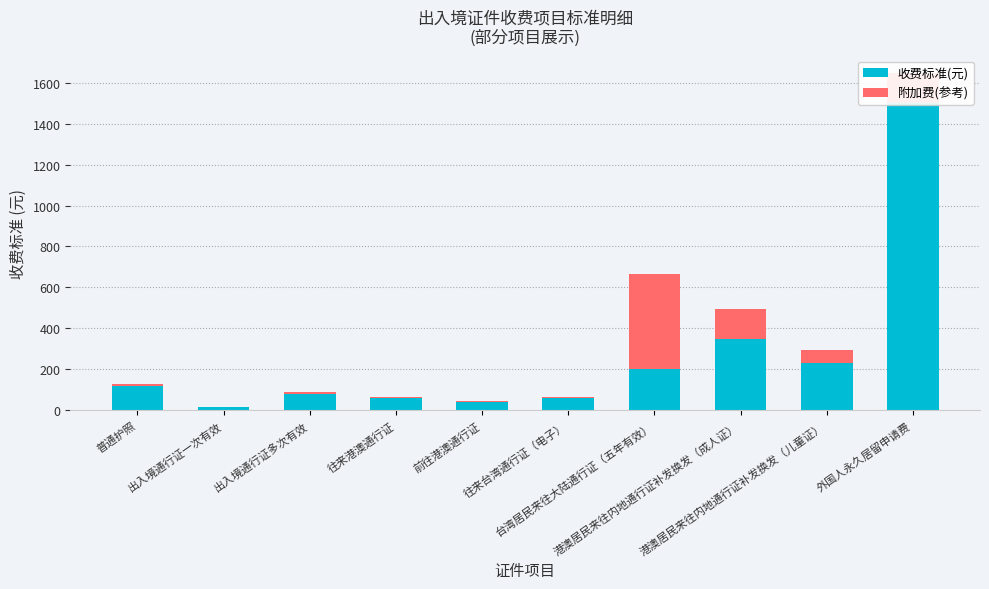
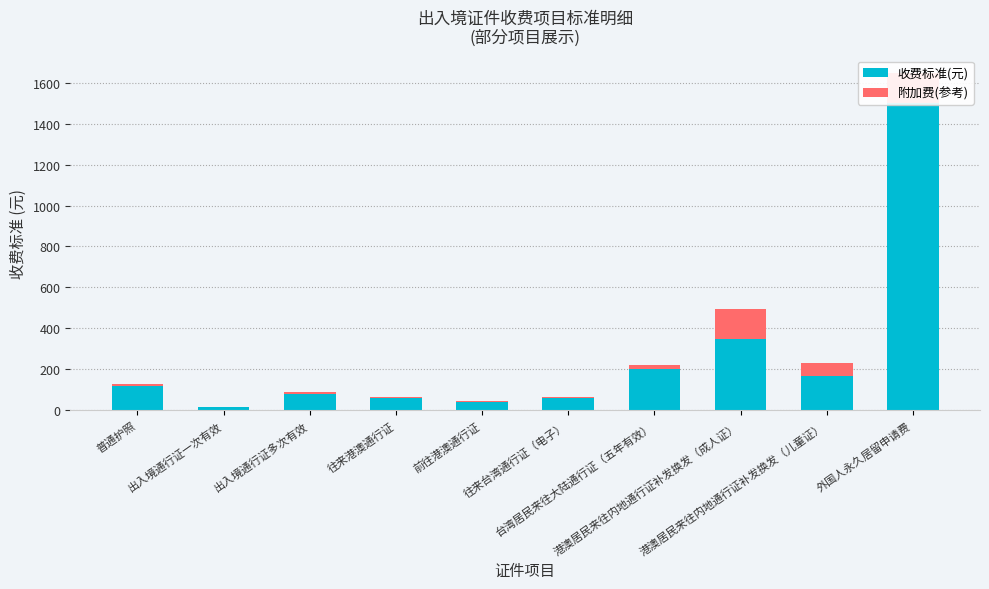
  {
    "收费标准(元)": {
      "普通护照": 120,
      "出入境通行证一次有效": 20,
      "出入境通行证多次有效": 80,
      "往来港澳通行证": 60,
      "前往港澳通行证": 40,
      "往来台湾通行证（电子）": 60,
      "台湾居民来往大陆通行证（五年有效）": 200,
      "港澳居民来往内地通行证补发换发（成人证）": 350,
-     "港澳居民来往内地通行证补发换发（儿童证）": 230
+     "港澳居民来往内地通行证补发换发（儿童证）": 170
    },
    "附加费(参考)": {
-     "台湾居民来往大陆通行证（五年有效）": 470,
+     "台湾居民来往大陆通行证（五年有效）": 20,
      "港澳居民来往内地通行证补发换发（成人证）": 140,
      "港澳居民来往内地通行证补发换发（儿童证）": 70
    }
  }
